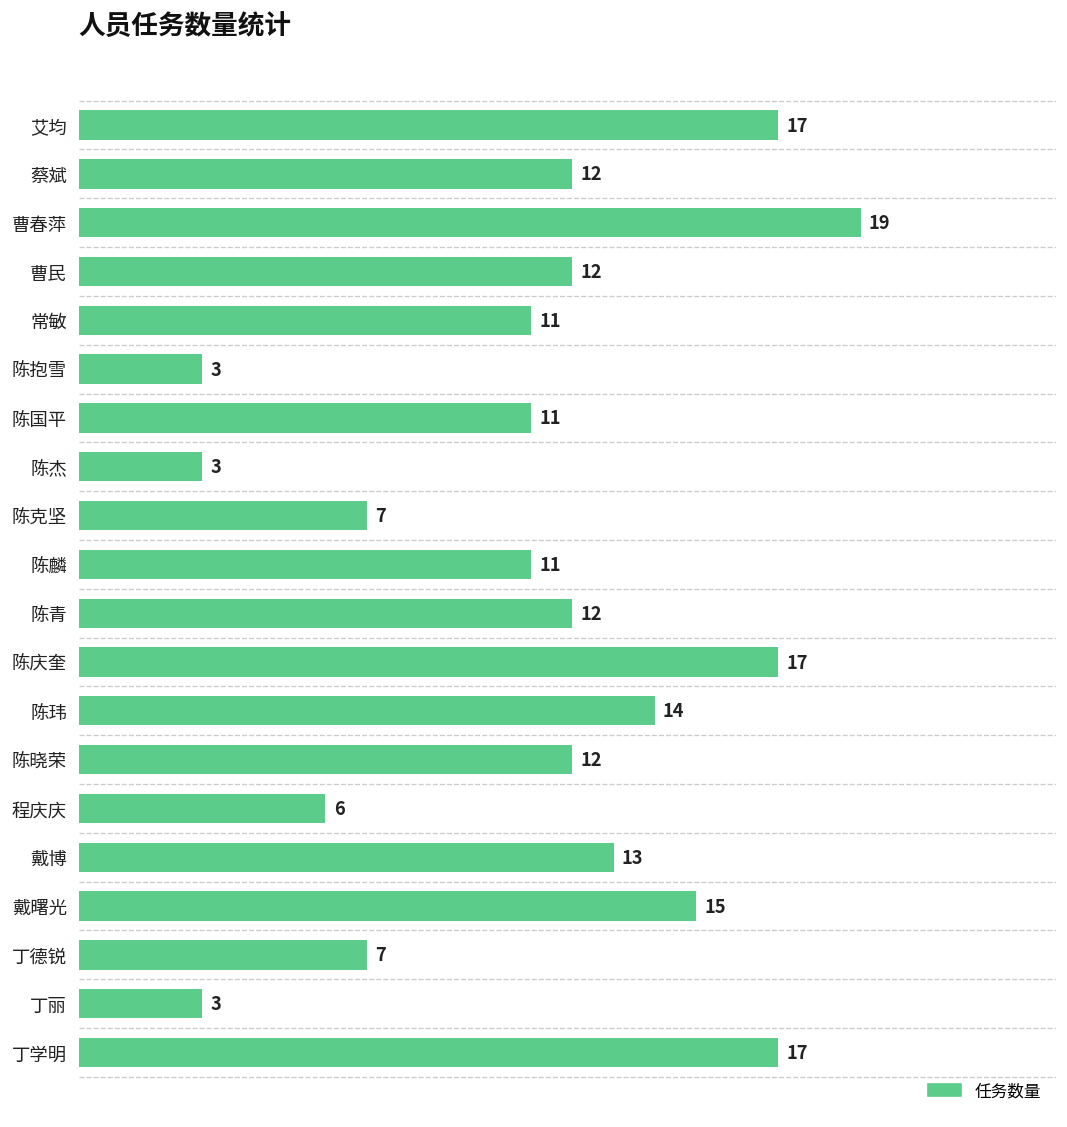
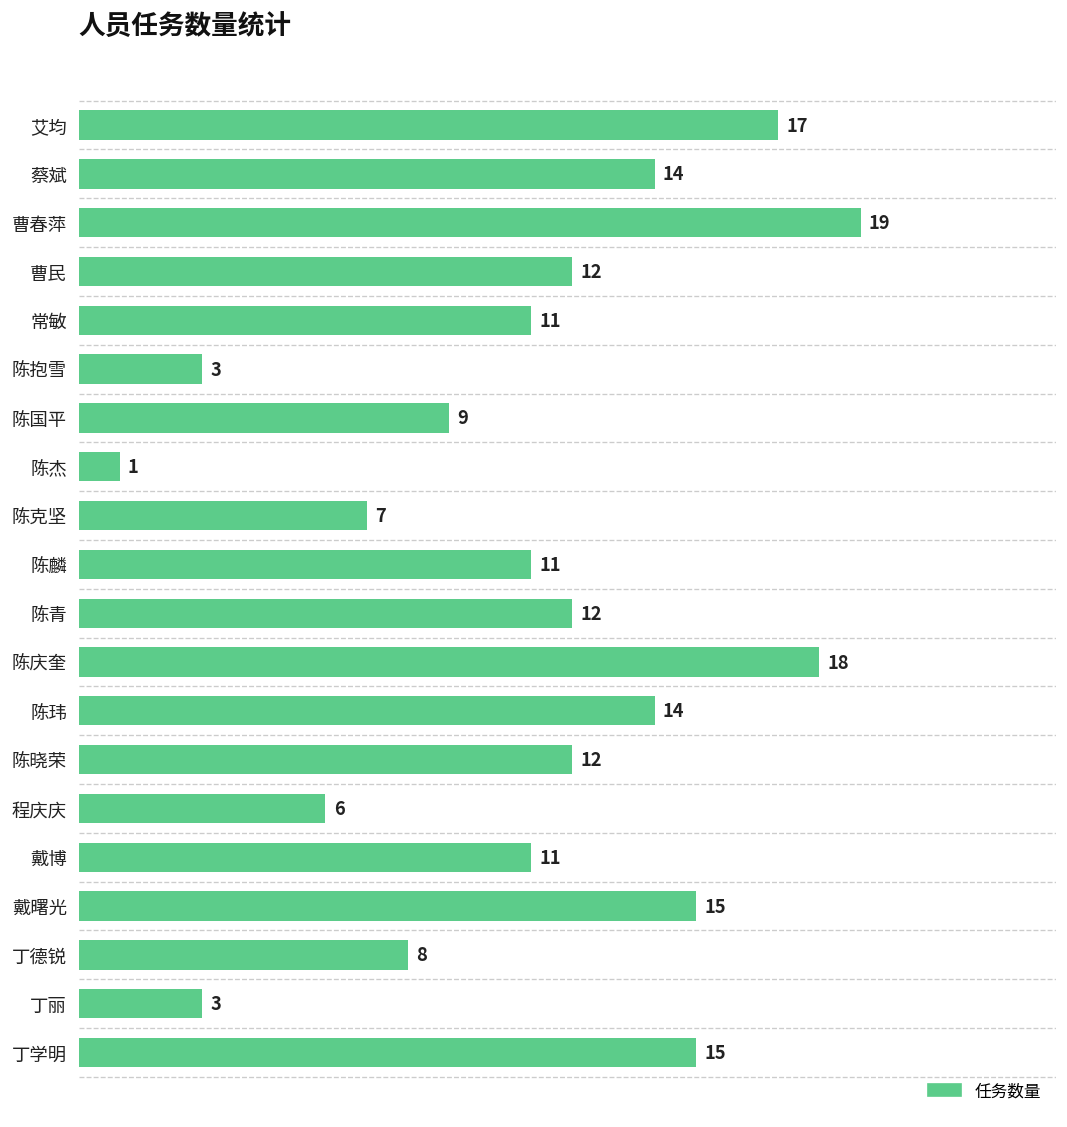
  {
    "艾均": 17,
-   "蔡斌": 12,
+   "蔡斌": 14,
    "曹春萍": 19,
    "曹民": 12,
    "常敏": 11,
    "陈抱雪": 3,
-   "陈国平": 11,
-   "陈杰": 3,
+   "陈国平": 9,
+   "陈杰": 1,
    "陈克坚": 7,
    "陈麟": 11,
    "陈青": 12,
-   "陈庆奎": 17,
+   "陈庆奎": 18,
    "陈玮": 14,
    "陈晓荣": 12,
    "程庆庆": 6,
-   "戴博": 13,
+   "戴博": 11,
    "戴曙光": 15,
-   "丁德锐": 7,
+   "丁德锐": 8,
    "丁丽": 3,
-   "丁学明": 17
+   "丁学明": 15
  }
